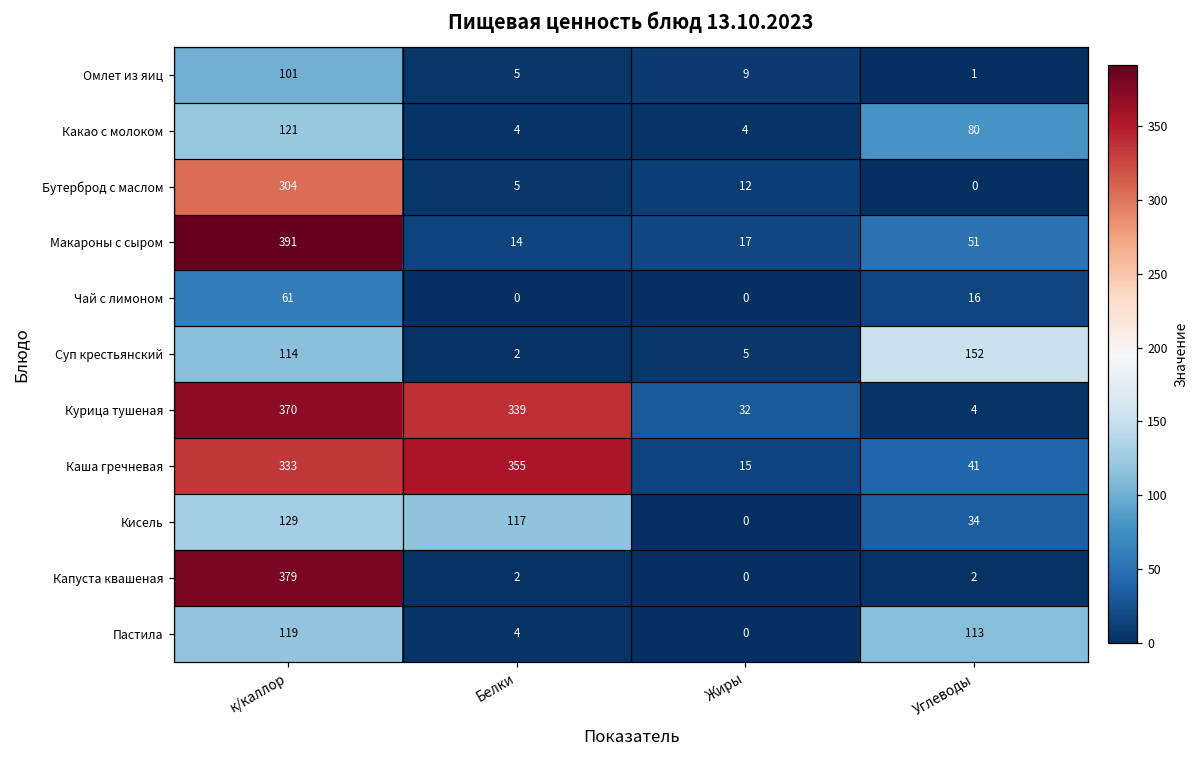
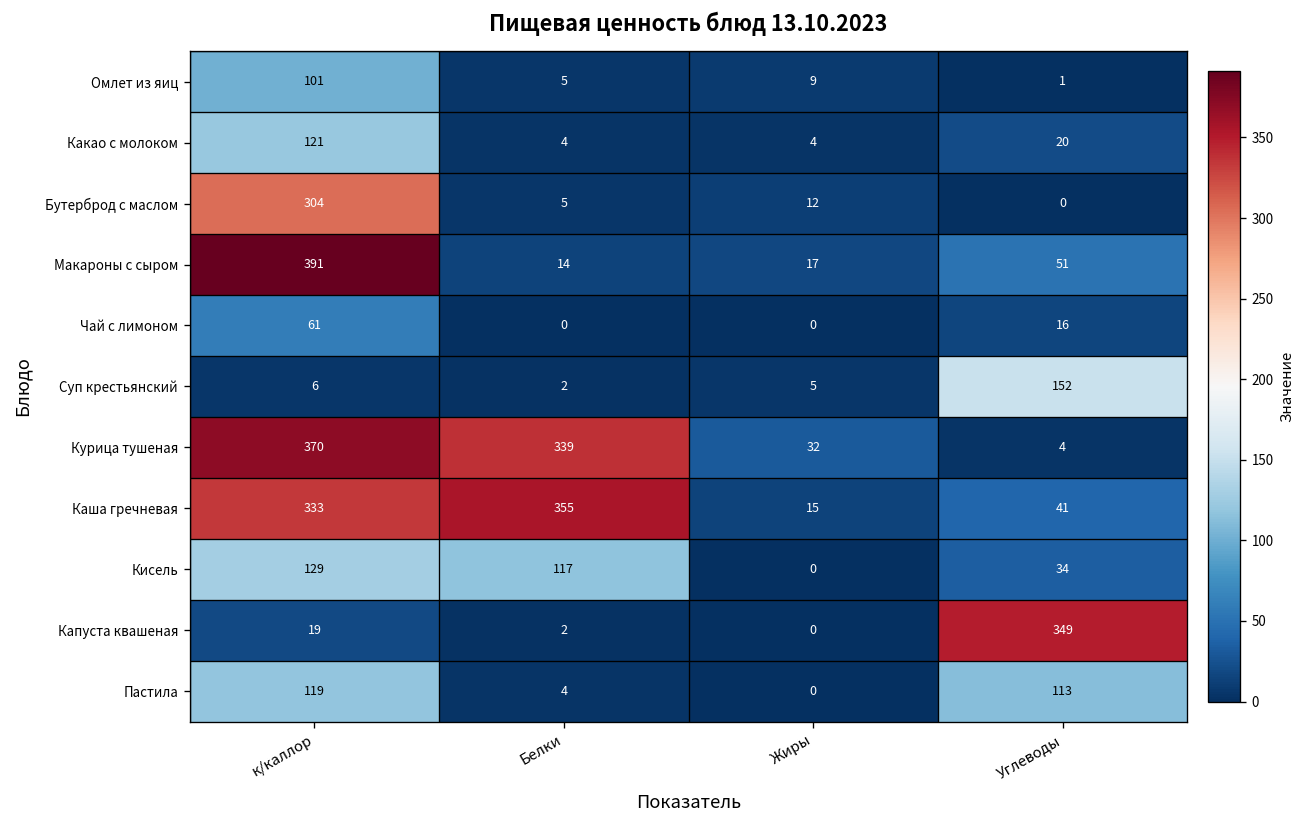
  {
    "Омлет из яиц": {
      "к/каллор": 101,
      "Белки": 5,
      "Жиры": 9,
      "Углеводы": 1
    },
    "Какао с молоком": {
      "к/каллор": 121,
      "Белки": 4,
      "Жиры": 4,
-     "Углеводы": 80
+     "Углеводы": 20
    },
    "Бутерброд с маслом": {
      "к/каллор": 304,
      "Белки": 5,
      "Жиры": 12,
      "Углеводы": 0
    },
    "Макароны с сыром": {
      "к/каллор": 391,
      "Белки": 14,
      "Жиры": 17,
      "Углеводы": 51
    },
    "Чай с лимоном": {
      "к/каллор": 61,
      "Белки": 0,
      "Жиры": 0,
      "Углеводы": 16
    },
    "Суп крестьянский": {
-     "к/каллор": 114,
+     "к/каллор": 6,
      "Белки": 2,
      "Жиры": 5,
      "Углеводы": 152
    },
    "Курица тушеная": {
      "к/каллор": 370,
      "Белки": 339,
      "Жиры": 32,
      "Углеводы": 4
    },
    "Каша гречневая": {
      "к/каллор": 333,
      "Белки": 355,
      "Жиры": 15,
      "Углеводы": 41
    },
    "Кисель": {
      "к/каллор": 129,
      "Белки": 117,
      "Жиры": 0,
      "Углеводы": 34
    },
    "Капуста квашеная": {
-     "к/каллор": 379,
+     "к/каллор": 19,
      "Белки": 2,
      "Жиры": 0,
-     "Углеводы": 2
+     "Углеводы": 349
    },
    "Пастила": {
      "к/каллор": 119,
      "Белки": 4,
      "Жиры": 0,
      "Углеводы": 113
    }
  }
